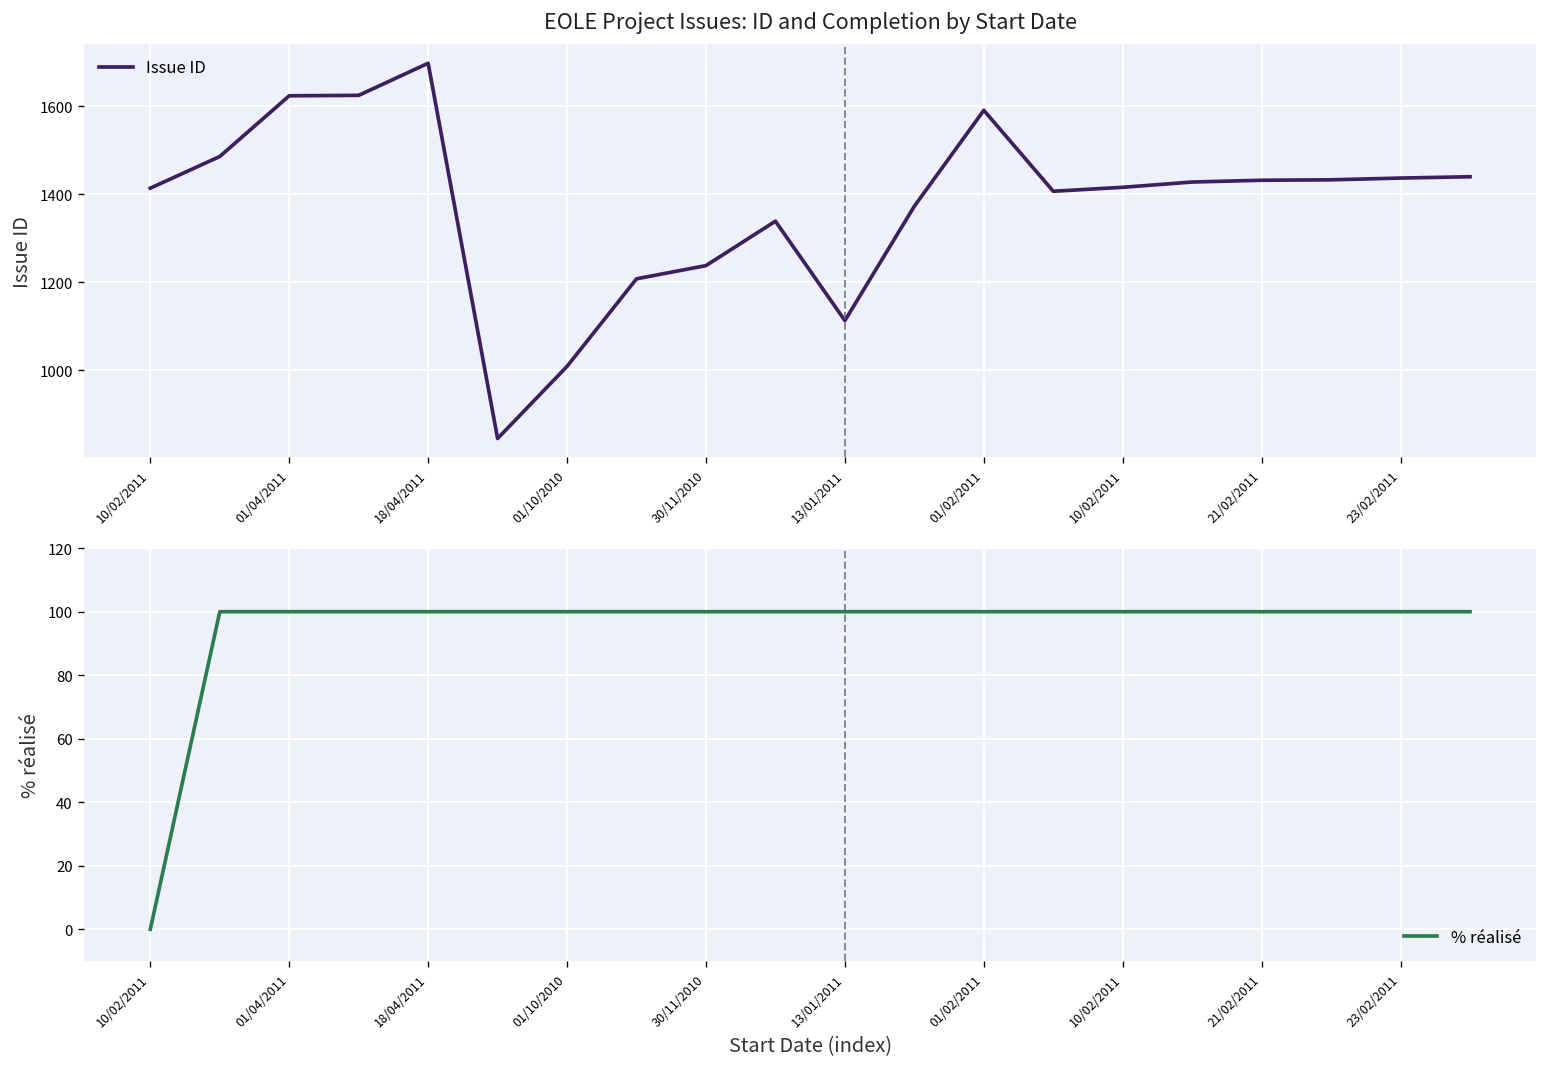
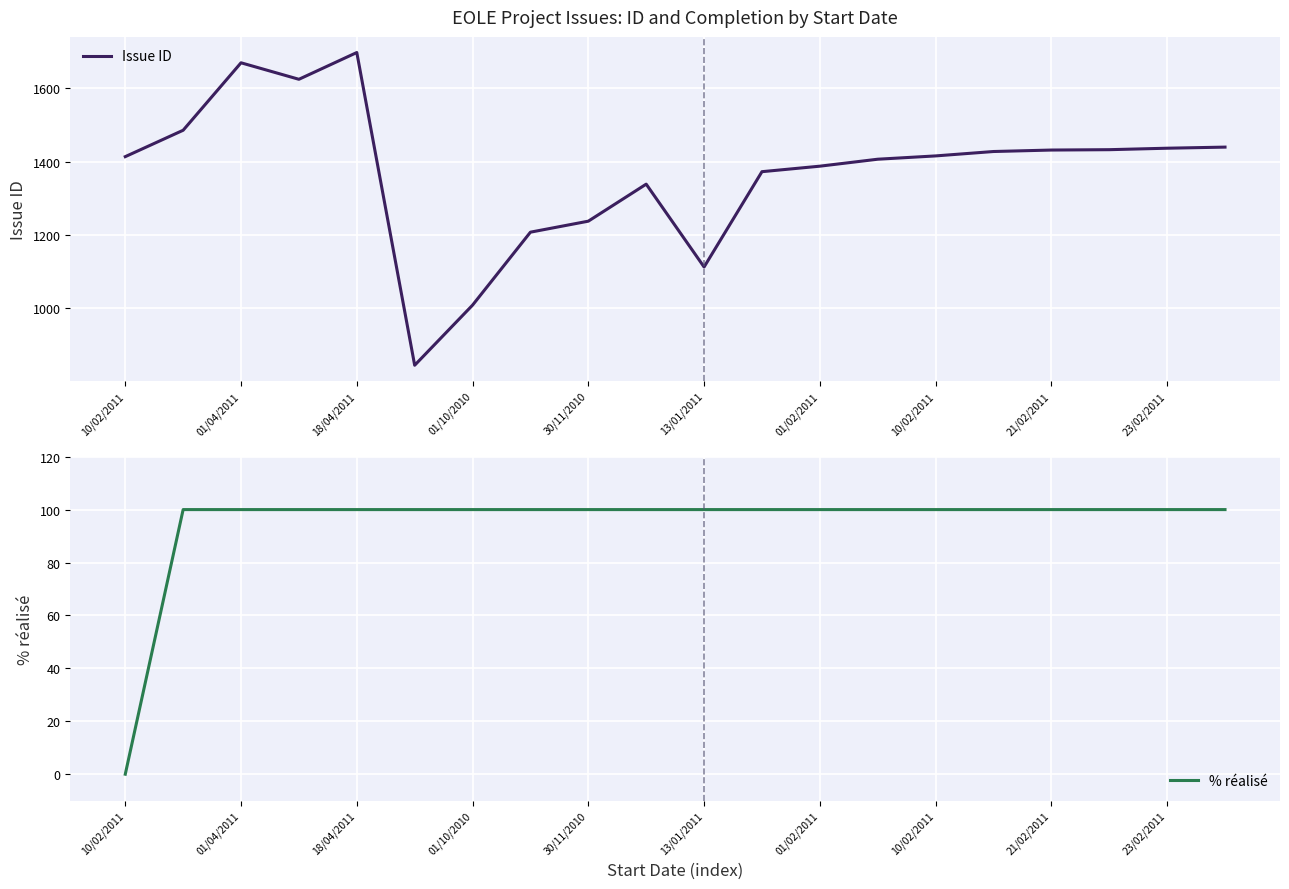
  {
    "EOLE Project Issues: ID and Completion by Start Date": {
-     "01/04/2011": 1620,
+     "01/04/2011": 1670,
      "18/04/2011": 1700,
      "01/10/2010": 1010,
      "30/11/2010": 1240,
      "13/01/2011": 1110,
-     "01/02/2011": 1590
+     "01/02/2011": 1390
    }
  }
